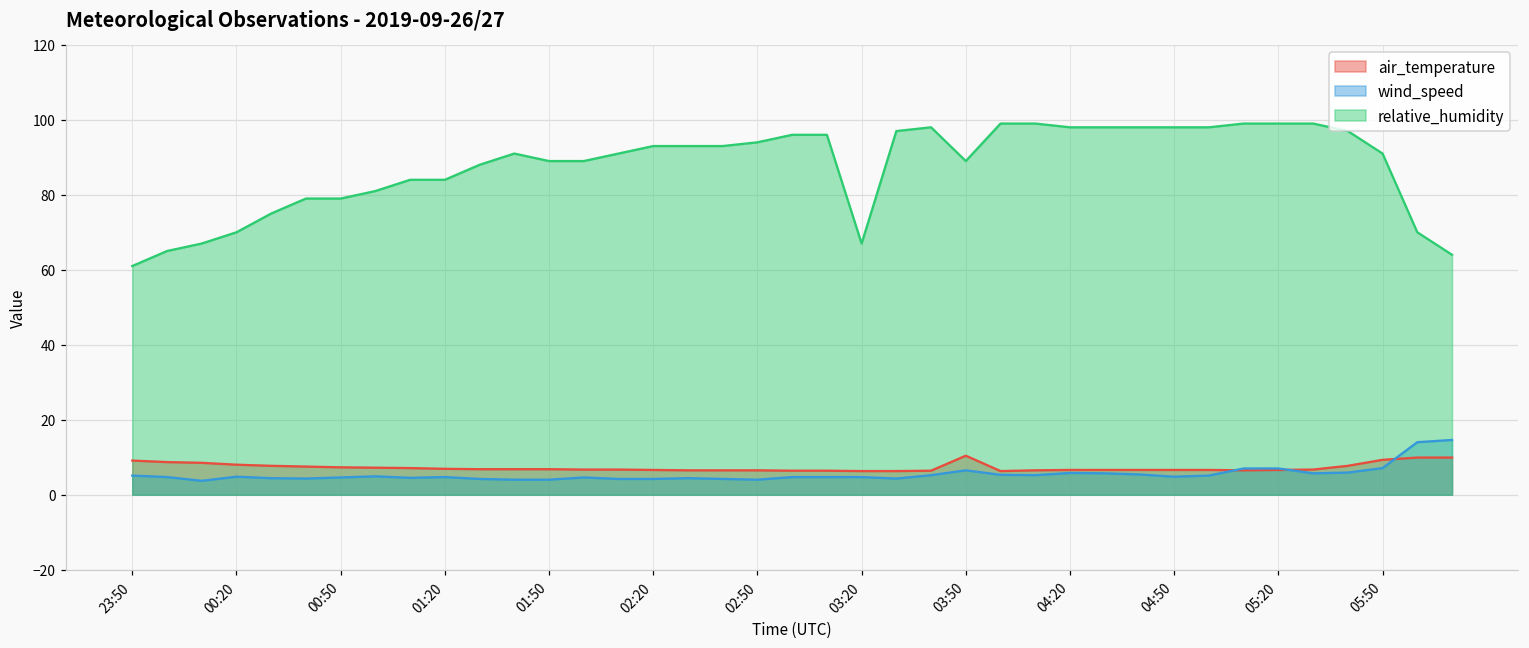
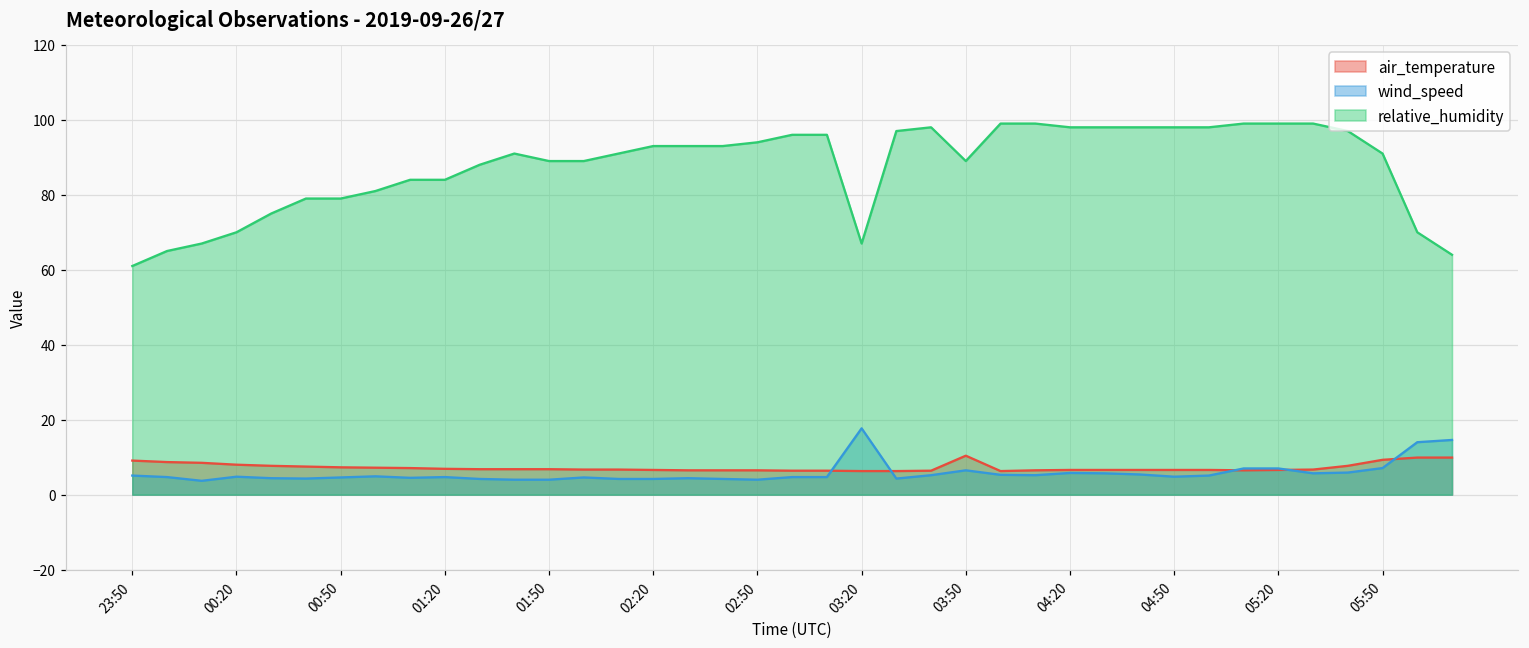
  {
    "air_temperature": {
      "23:50": 9,
      "00:20": 8,
      "00:50": 7,
      "01:20": 7,
      "01:50": 7,
      "02:20": 7,
      "02:50": 7,
      "03:20": 6,
      "03:50": 10,
      "04:20": 7,
      "04:50": 7,
      "05:50": 9
    },
    "wind_speed": {
      "23:50": 5,
      "00:20": 5,
      "00:50": 5,
      "01:20": 5,
      "01:50": 4,
      "02:20": 4,
      "02:50": 4,
-     "03:20": 5,
+     "03:20": 18,
      "03:50": 7,
      "04:20": 6,
      "04:50": 5,
      "05:50": 7
    },
    "relative_humidity": {
      "23:50": 61,
      "00:20": 70,
      "00:50": 79,
      "01:20": 84,
      "01:50": 89,
      "02:20": 93,
      "02:50": 94,
      "03:20": 67,
      "03:50": 89,
      "04:20": 98,
      "04:50": 98,
      "05:20": 99,
      "05:50": 91
    }
  }
